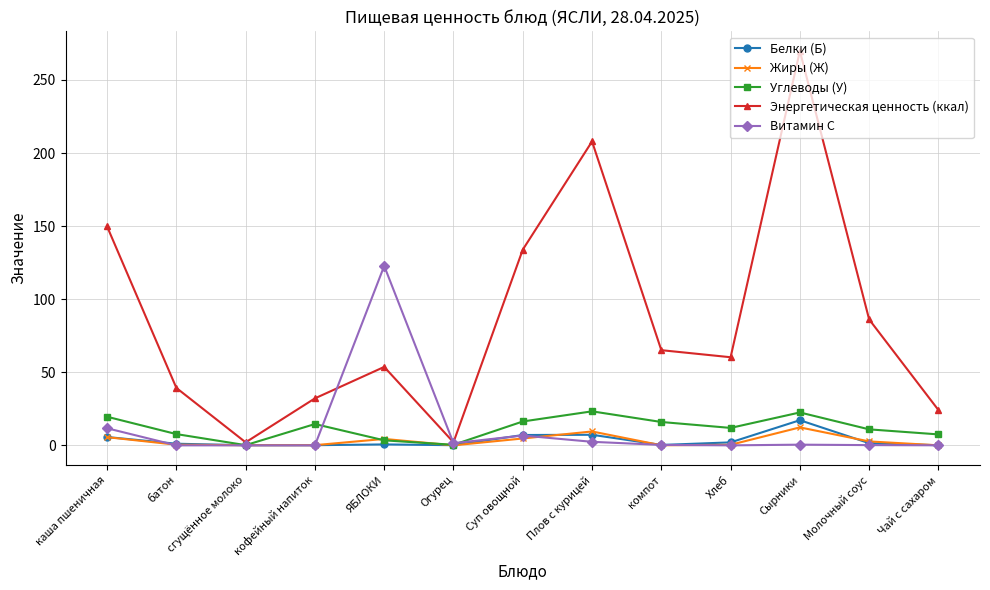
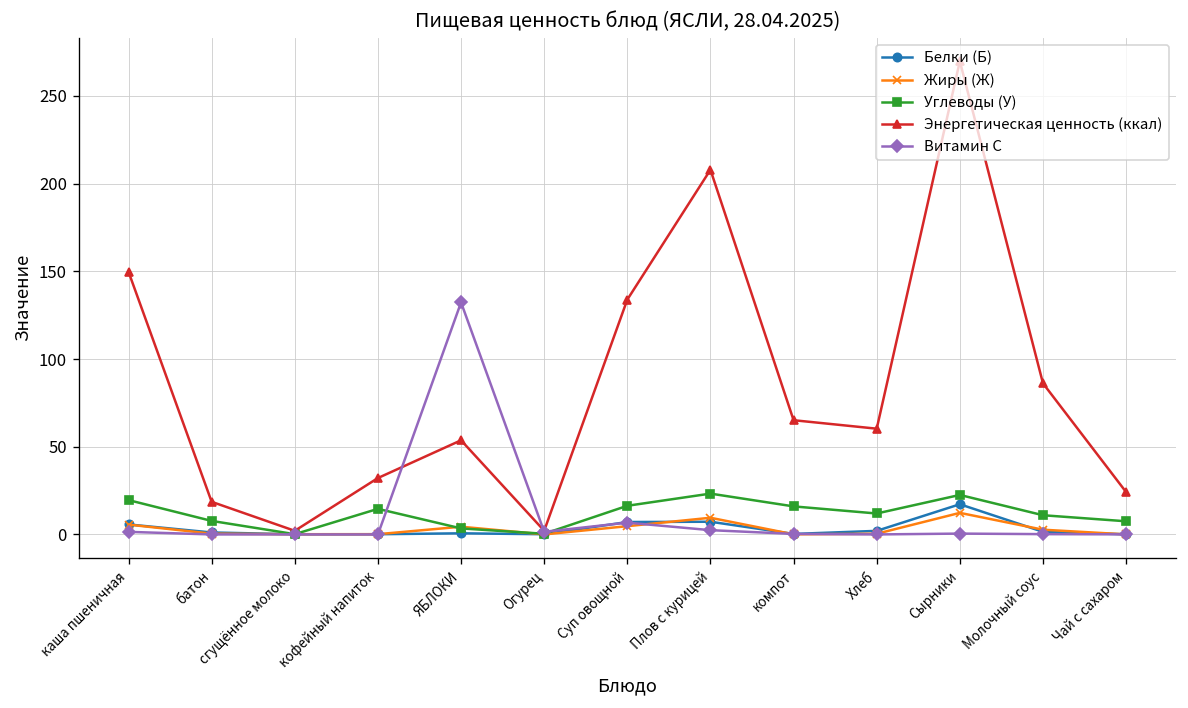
  {
    "Белки (Б)": {
      "ЯБЛОКИ": 1,
      "Плов с курицей": 7,
      "Сырники": 17
    },
    "Жиры (Ж)": {
      "Суп овощной": 5,
      "Плов с курицей": 10,
      "Сырники": 12
    },
    "Углеводы (У)": {
      "каша пшеничная": 20,
      "батон": 8,
      "кофейный напиток": 15,
      "Суп овощной": 16,
      "Плов с курицей": 23,
      "компот": 16,
      "Хлеб": 12,
      "Сырники": 23,
      "Молочный соус": 11,
      "Чай с сахаром": 8
    },
    "Энергетическая ценность (ккал)": {
      "каша пшеничная": 150,
-     "батон": 39,
+     "батон": 19,
      "сгущённое молоко": 2,
      "кофейный напиток": 32,
      "ЯБЛОКИ": 54,
      "Суп овощной": 134,
      "Плов с курицей": 208,
      "компот": 65,
      "Хлеб": 60,
      "Молочный соус": 86,
      "Чай с сахаром": 24
    },
    "Витамин С": {
-     "каша пшеничная": 12,
-     "ЯБЛОКИ": 123,
+     "каша пшеничная": 1,
+     "ЯБЛОКИ": 132,
      "Плов с курицей": 2,
      "Сырники": 0
    }
  }
